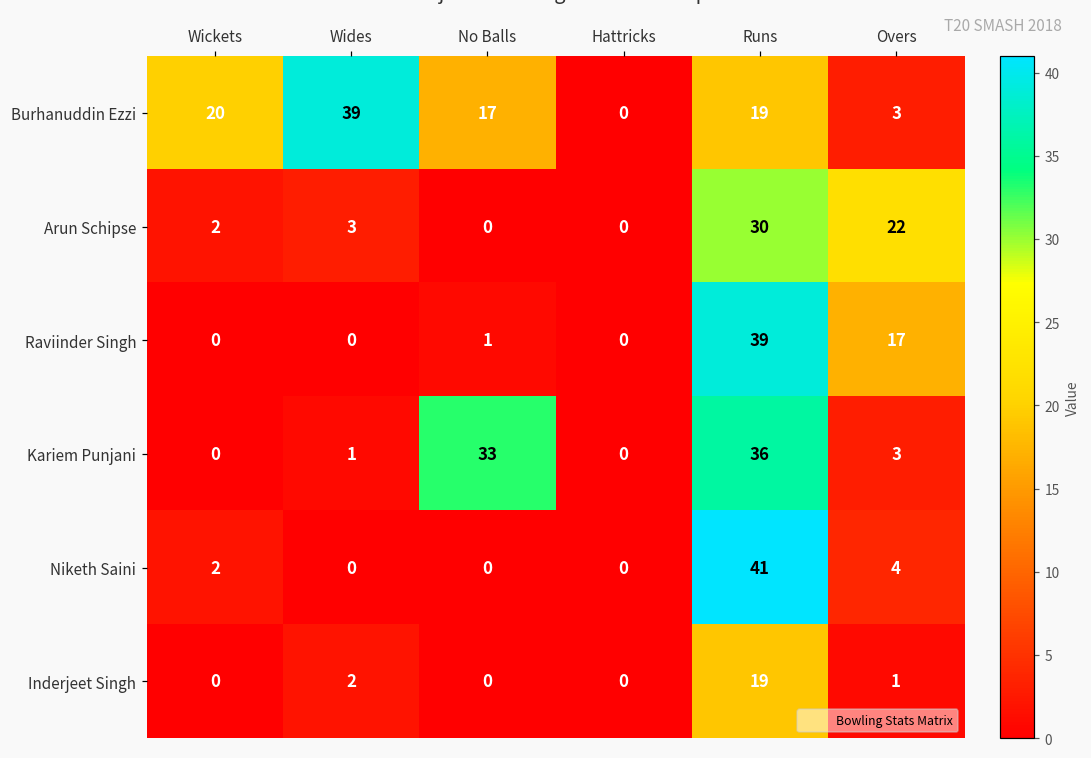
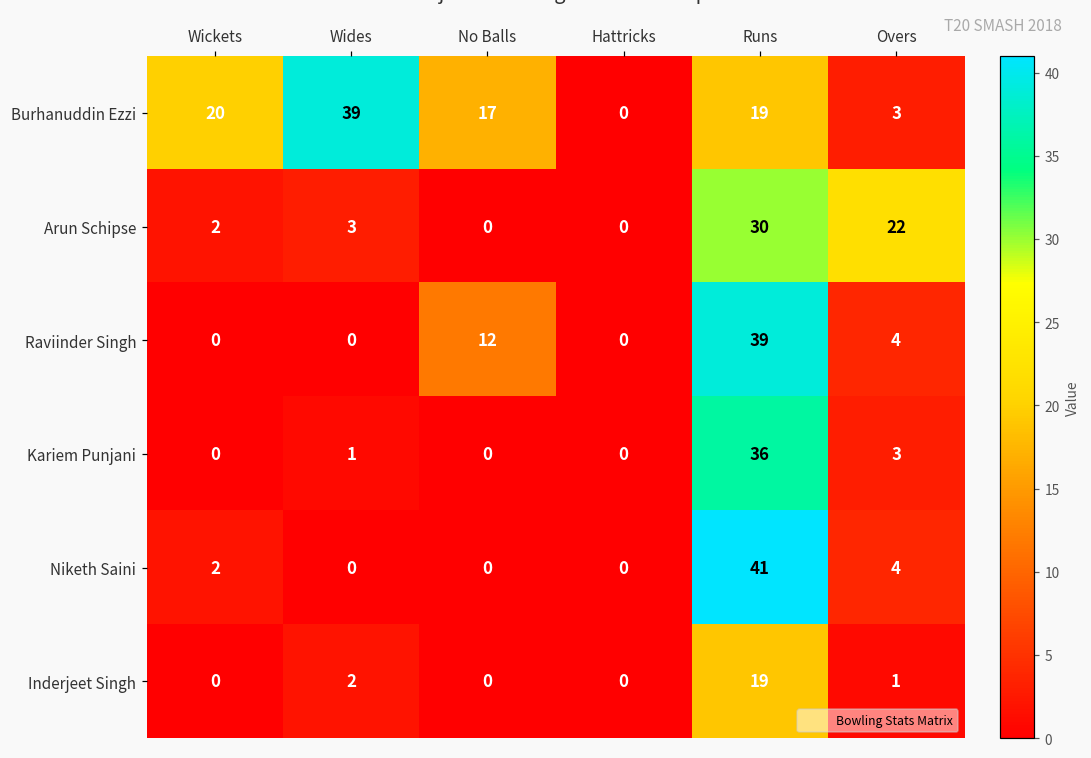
  {
    "Burhanuddin Ezzi": {
      "Wickets": 20,
      "Wides": 39,
      "No Balls": 17,
      "Hattricks": 0,
      "Runs": 19,
      "Overs": 3
    },
    "Arun Schipse": {
      "Wickets": 2,
      "Wides": 3,
      "No Balls": 0,
      "Hattricks": 0,
      "Runs": 30,
      "Overs": 22
    },
    "Raviinder Singh": {
      "Wickets": 0,
      "Wides": 0,
-     "No Balls": 1,
+     "No Balls": 12,
      "Hattricks": 0,
      "Runs": 39,
-     "Overs": 17
+     "Overs": 4
    },
    "Kariem Punjani": {
      "Wickets": 0,
      "Wides": 1,
-     "No Balls": 33,
+     "No Balls": 0,
      "Hattricks": 0,
      "Runs": 36,
      "Overs": 3
    },
    "Niketh Saini": {
      "Wickets": 2,
      "Wides": 0,
      "No Balls": 0,
      "Hattricks": 0,
      "Runs": 41,
      "Overs": 4
    },
    "Inderjeet Singh": {
      "Wickets": 0,
      "Wides": 2,
      "No Balls": 0,
      "Hattricks": 0,
      "Runs": 19,
      "Overs": 1
    }
  }
